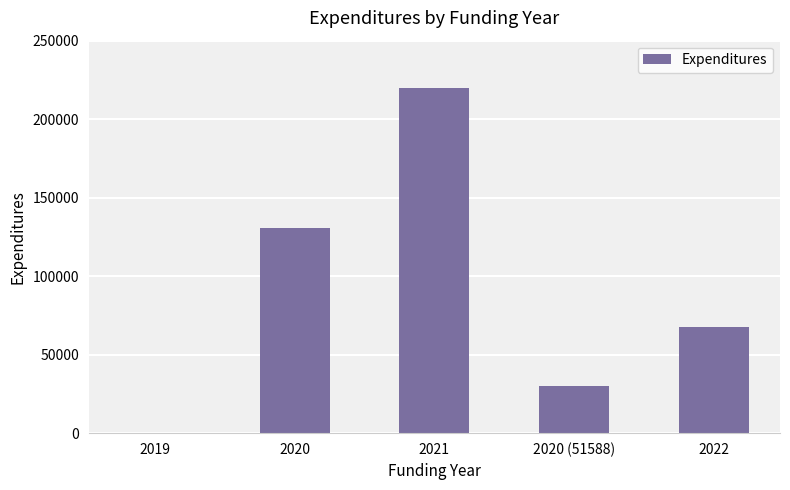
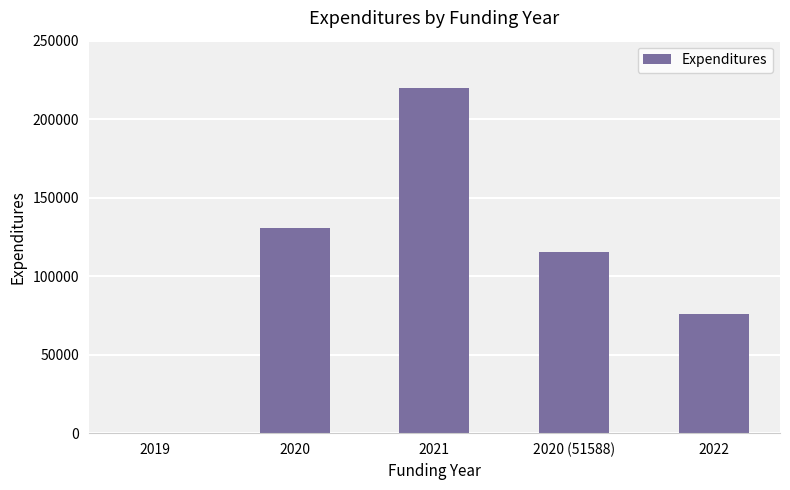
  {
    "2019": 0,
    "2020": 130000,
    "2021": 220000,
-   "2020 (51588)": 30000,
-   "2022": 68000
+   "2020 (51588)": 115000,
+   "2022": 76000
  }
